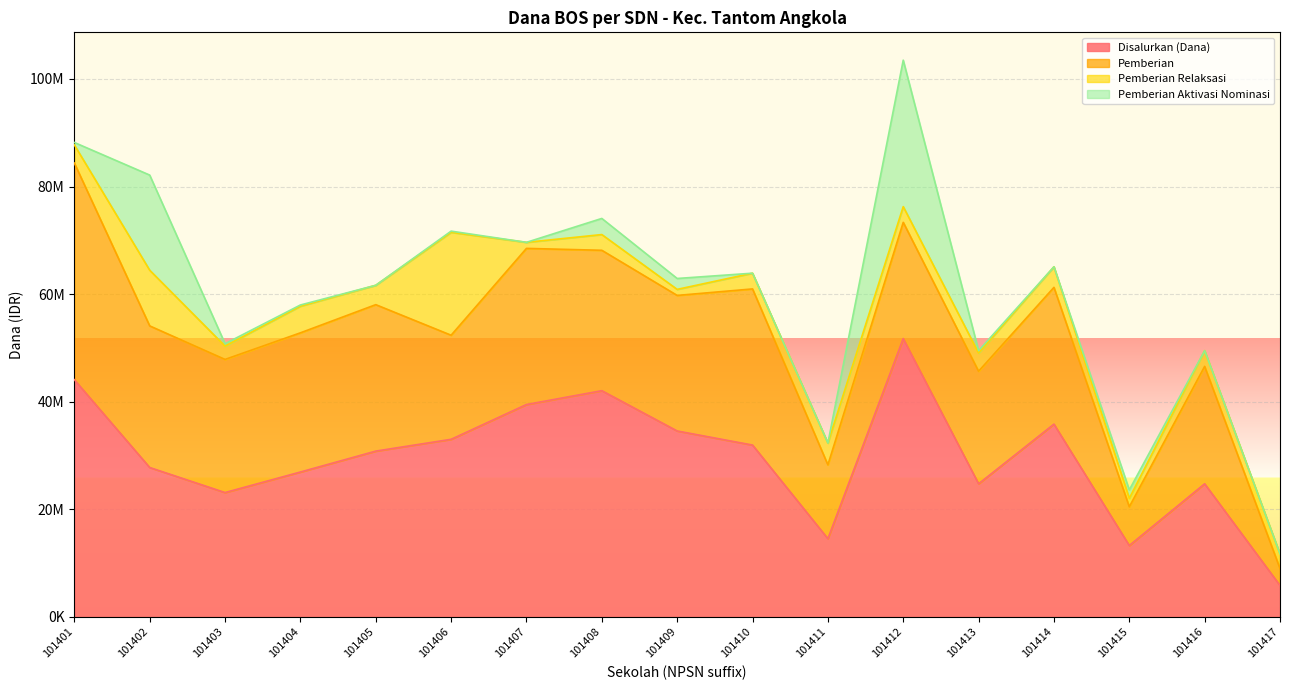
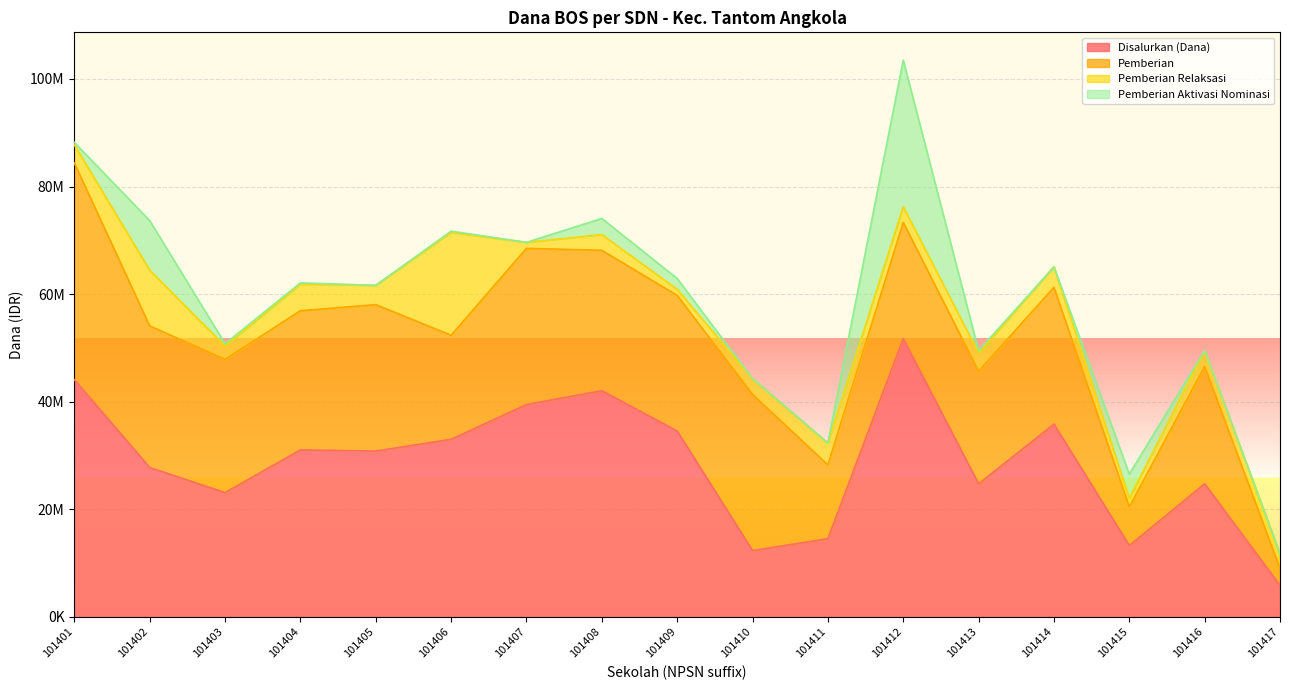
  {
    "Disalurkan (Dana)": {
      "101401": 44000000,
      "101402": 28000000,
      "101403": 23000000,
-     "101404": 27000000,
+     "101404": 31000000,
      "101405": 31000000,
      "101406": 33000000,
      "101407": 39000000,
      "101408": 42000000,
      "101409": 35000000,
-     "101410": 32000000,
+     "101410": 12000000,
      "101411": 15000000,
      "101412": 52000000,
      "101413": 25000000,
      "101414": 36000000,
      "101415": 13000000,
      "101416": 25000000,
      "101417": 6000000
    },
    "Pemberian Aktivasi Nominasi": {
-     "101402": 18000000,
+     "101402": 9000000,
      "101408": 3000000,
      "101409": 2000000,
      "101412": 27000000,
-     "101415": 2000000
+     "101415": 5000000
    }
  }
